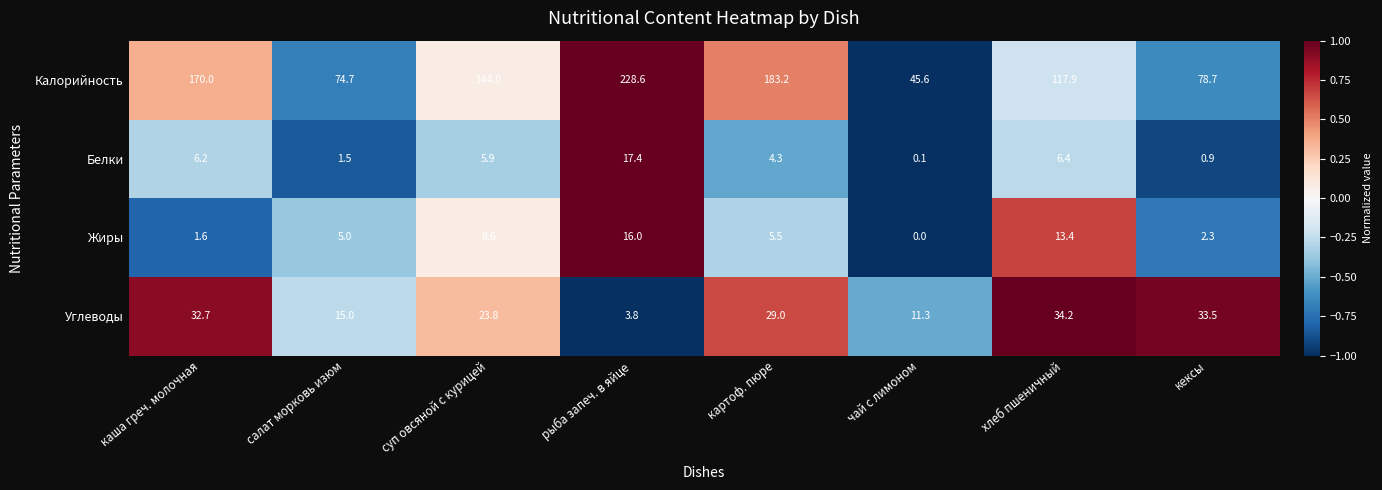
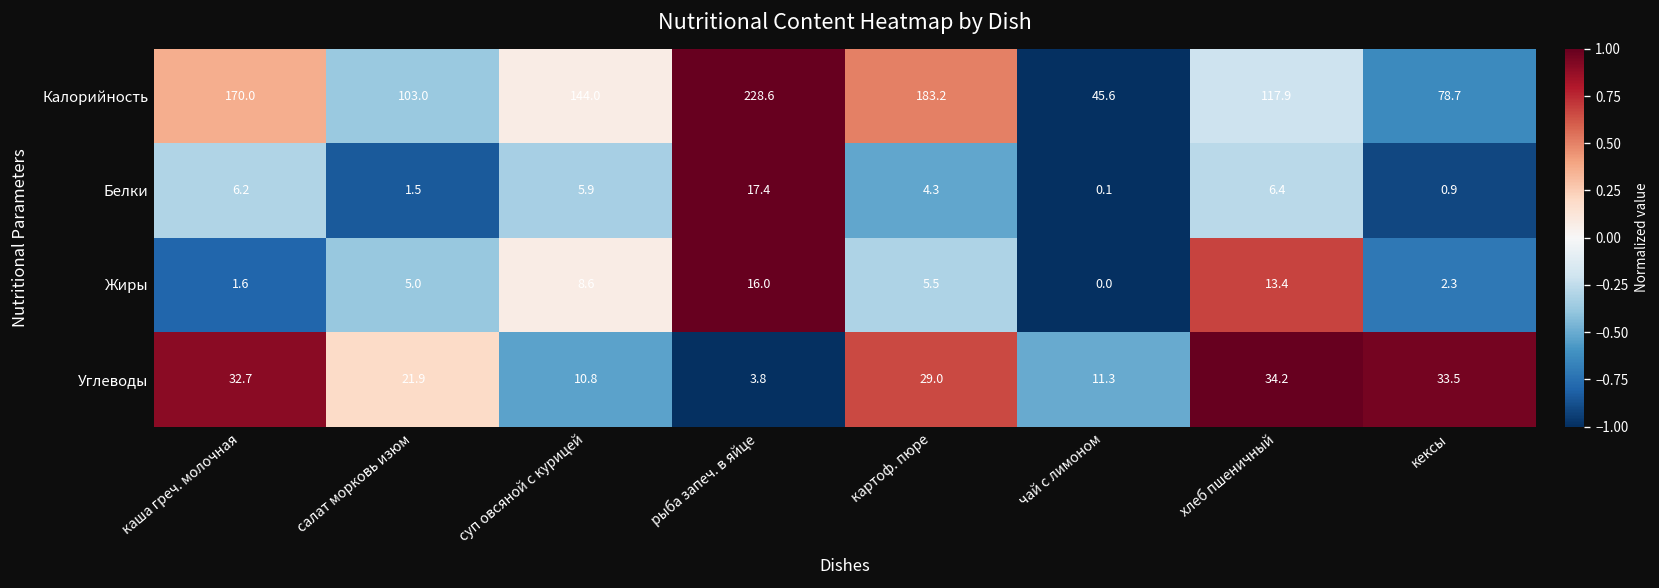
  {
    "Калорийность": {
      "каша греч. молочная": 170.0,
-     "салат морковь изюм": 74.7,
+     "салат морковь изюм": 103.0,
      "рыба запеч. в яйце": 228.6,
      "картоф. пюре": 183.2,
      "чай с лимоном": 45.6,
      "хлеб пшеничный": 117.9,
      "кексы": 78.7
    },
    "Белки": {
      "каша греч. молочная": 6.2,
      "салат морковь изюм": 1.5,
      "суп овсяной с курицей": 5.9,
      "рыба запеч. в яйце": 17.4,
      "картоф. пюре": 4.3,
      "чай с лимоном": 0.1,
      "хлеб пшеничный": 6.4,
      "кексы": 0.9
    },
    "Жиры": {
      "каша греч. молочная": 1.6,
      "салат морковь изюм": 5.0,
      "рыба запеч. в яйце": 16.0,
      "картоф. пюре": 5.5,
      "чай с лимоном": 0.0,
      "хлеб пшеничный": 13.4,
      "кексы": 2.3
    },
    "Углеводы": {
      "каша греч. молочная": 32.7,
-     "салат морковь изюм": 15.0,
-     "суп овсяной с курицей": 23.8,
+     "салат морковь изюм": 21.9,
+     "суп овсяной с курицей": 10.8,
      "рыба запеч. в яйце": 3.8,
      "картоф. пюре": 29.0,
      "чай с лимоном": 11.3,
      "хлеб пшеничный": 34.2,
      "кексы": 33.5
    }
  }
